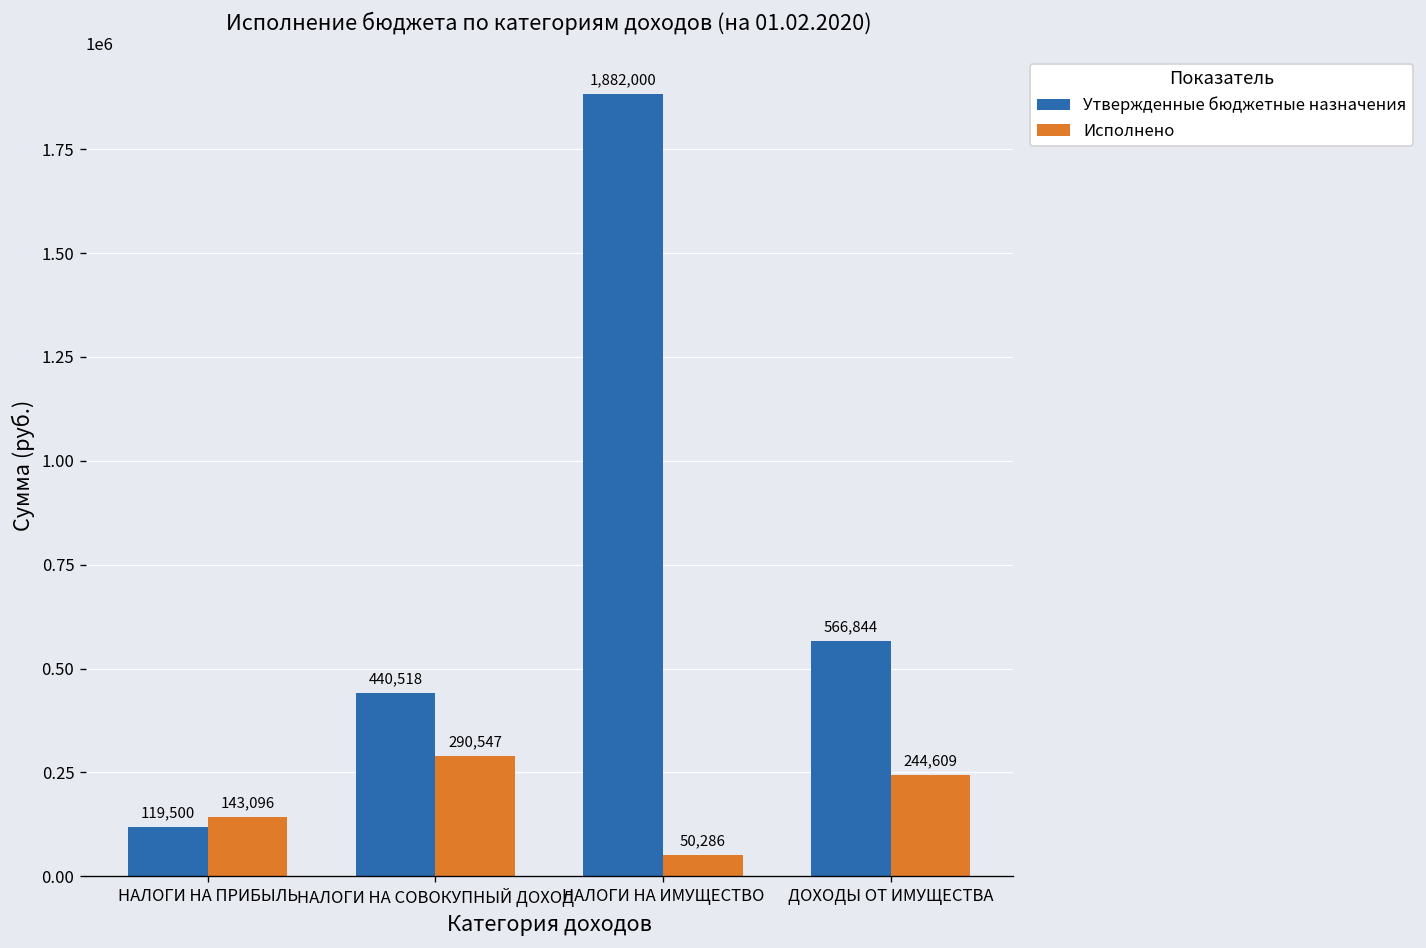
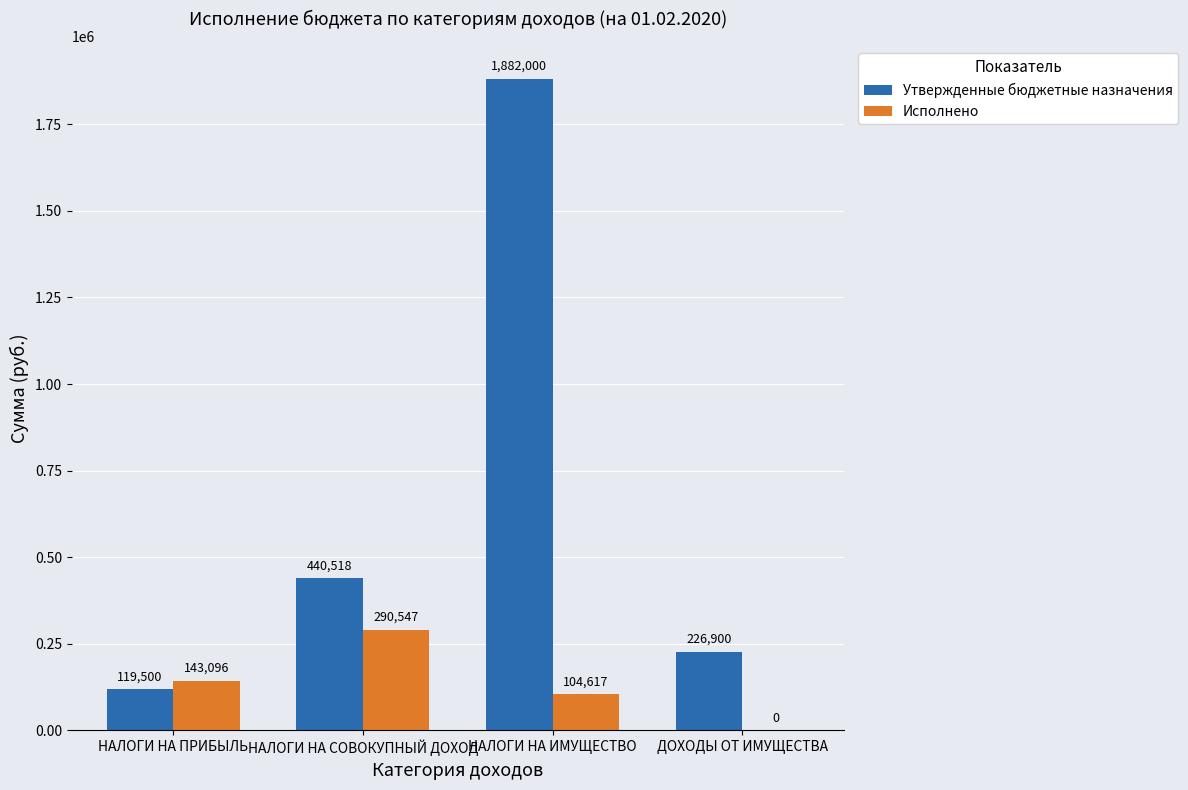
  {
    "Утвержденные бюджетные назначения": {
      "НАЛОГИ НА ПРИБЫЛЬ": "119,500",
      "НАЛОГИ НА СОВОКУПНЫЙ ДОХОД": "440,518",
      "НАЛОГИ НА ИМУЩЕСТВО": "1,882,000",
-     "ДОХОДЫ ОТ ИМУЩЕСТВА": "566,844"
+     "ДОХОДЫ ОТ ИМУЩЕСТВА": "226,900"
    },
    "Исполнено": {
      "НАЛОГИ НА ПРИБЫЛЬ": "143,096",
      "НАЛОГИ НА СОВОКУПНЫЙ ДОХОД": "290,547",
-     "НАЛОГИ НА ИМУЩЕСТВО": "50,286",
-     "ДОХОДЫ ОТ ИМУЩЕСТВА": "244,609"
+     "НАЛОГИ НА ИМУЩЕСТВО": "104,617",
+     "ДОХОДЫ ОТ ИМУЩЕСТВА": "0"
    }
  }
